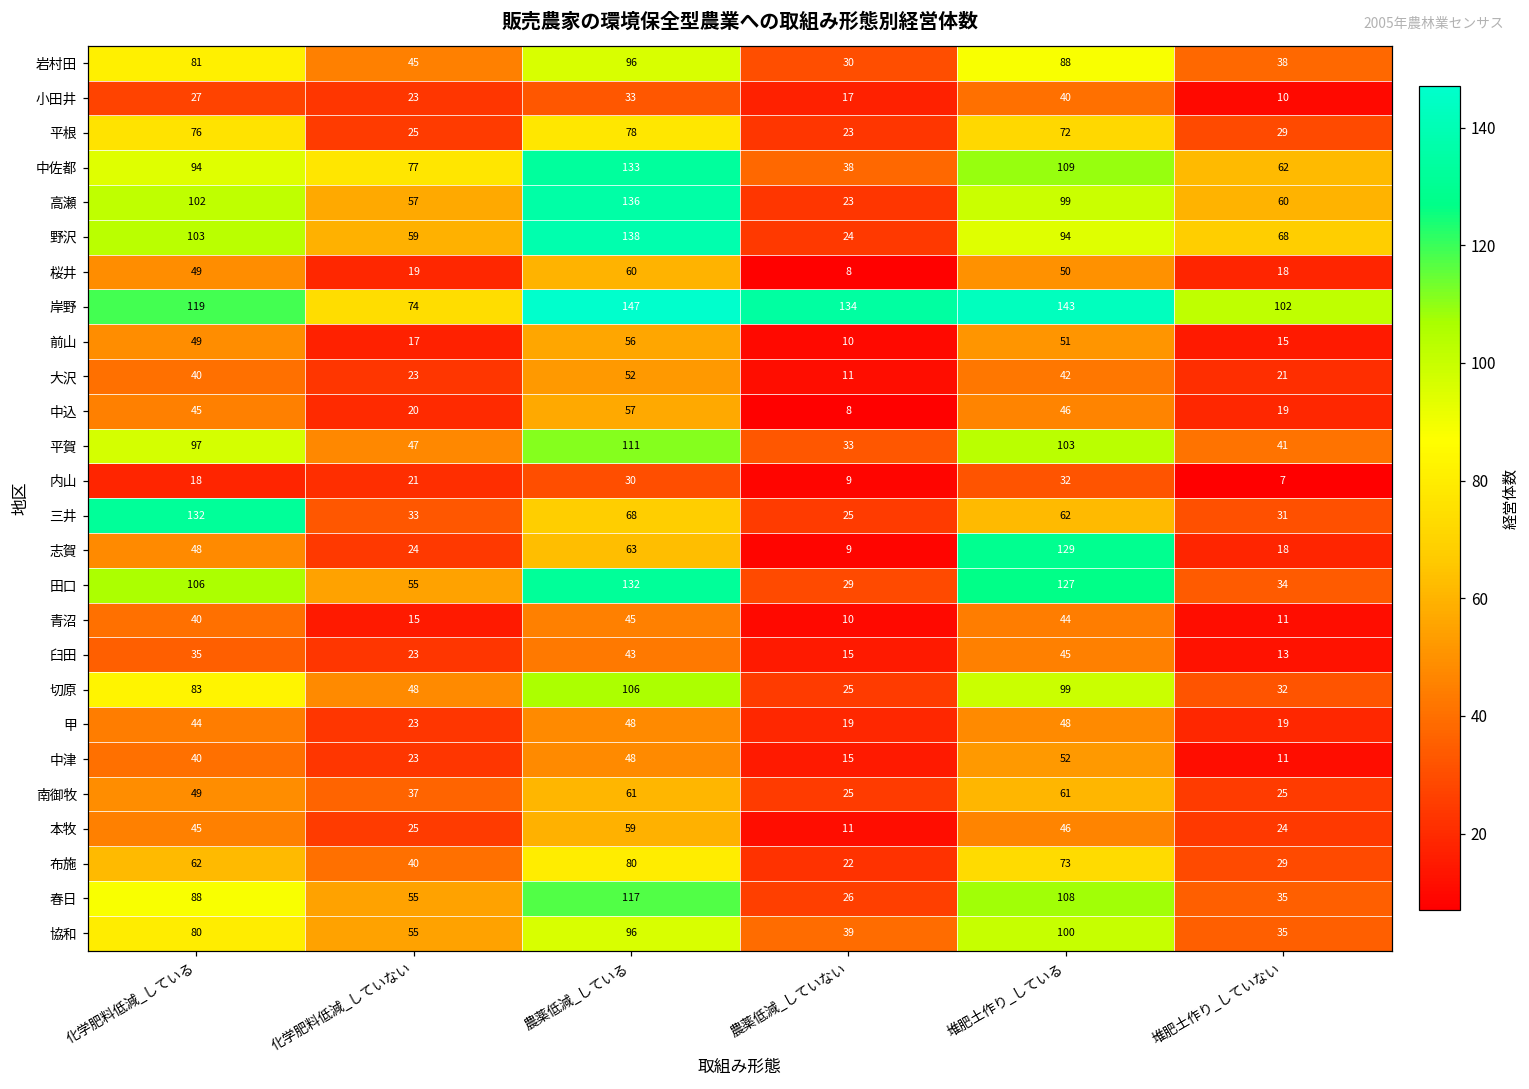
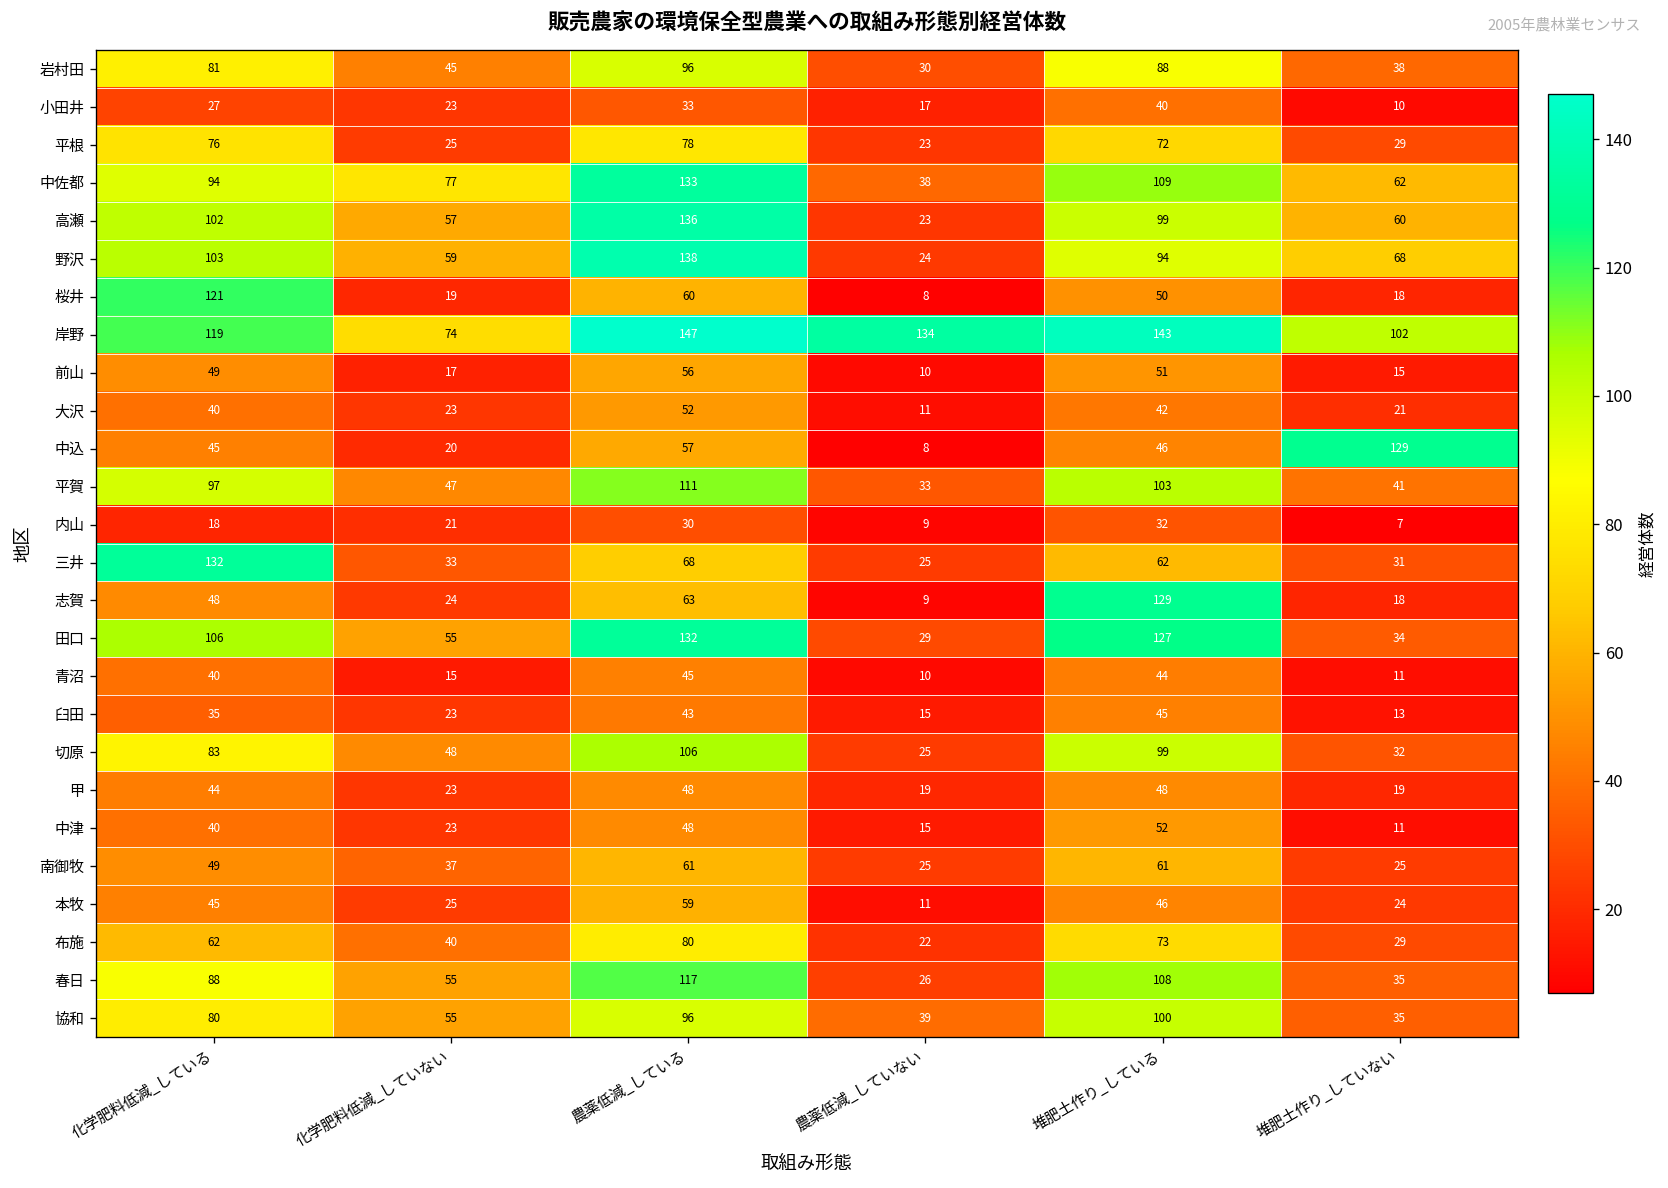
  {
    "岩村田": {
      "化学肥料低減_している": 81,
      "化学肥料低減_していない": 45,
      "農薬低減_している": 96,
      "農薬低減_していない": 30,
      "堆肥土作り_している": 88,
      "堆肥土作り_していない": 38
    },
    "小田井": {
      "化学肥料低減_している": 27,
      "化学肥料低減_していない": 23,
      "農薬低減_している": 33,
      "農薬低減_していない": 17,
      "堆肥土作り_している": 40,
      "堆肥土作り_していない": 10
    },
    "平根": {
      "化学肥料低減_している": 76,
      "化学肥料低減_していない": 25,
      "農薬低減_している": 78,
      "農薬低減_していない": 23,
      "堆肥土作り_している": 72,
      "堆肥土作り_していない": 29
    },
    "中佐都": {
      "化学肥料低減_している": 94,
      "化学肥料低減_していない": 77,
      "農薬低減_している": 133,
      "農薬低減_していない": 38,
      "堆肥土作り_している": 109,
      "堆肥土作り_していない": 62
    },
    "高瀬": {
      "化学肥料低減_している": 102,
      "化学肥料低減_していない": 57,
      "農薬低減_している": 136,
      "農薬低減_していない": 23,
      "堆肥土作り_している": 99,
      "堆肥土作り_していない": 60
    },
    "野沢": {
      "化学肥料低減_している": 103,
      "化学肥料低減_していない": 59,
      "農薬低減_している": 138,
      "農薬低減_していない": 24,
      "堆肥土作り_している": 94,
      "堆肥土作り_していない": 68
    },
    "桜井": {
-     "化学肥料低減_している": 49,
+     "化学肥料低減_している": 121,
      "化学肥料低減_していない": 19,
      "農薬低減_している": 60,
      "農薬低減_していない": 8,
      "堆肥土作り_している": 50,
      "堆肥土作り_していない": 18
    },
    "岸野": {
      "化学肥料低減_している": 119,
      "化学肥料低減_していない": 74,
      "農薬低減_している": 147,
      "農薬低減_していない": 134,
      "堆肥土作り_している": 143,
      "堆肥土作り_していない": 102
    },
    "前山": {
      "化学肥料低減_している": 49,
      "化学肥料低減_していない": 17,
      "農薬低減_している": 56,
      "農薬低減_していない": 10,
      "堆肥土作り_している": 51,
      "堆肥土作り_していない": 15
    },
    "大沢": {
      "化学肥料低減_している": 40,
      "化学肥料低減_していない": 23,
      "農薬低減_している": 52,
      "農薬低減_していない": 11,
      "堆肥土作り_している": 42,
      "堆肥土作り_していない": 21
    },
    "中込": {
      "化学肥料低減_している": 45,
      "化学肥料低減_していない": 20,
      "農薬低減_している": 57,
      "農薬低減_していない": 8,
      "堆肥土作り_している": 46,
-     "堆肥土作り_していない": 19
+     "堆肥土作り_していない": 129
    },
    "平賀": {
      "化学肥料低減_している": 97,
      "化学肥料低減_していない": 47,
      "農薬低減_している": 111,
      "農薬低減_していない": 33,
      "堆肥土作り_している": 103,
      "堆肥土作り_していない": 41
    },
    "内山": {
      "化学肥料低減_している": 18,
      "化学肥料低減_していない": 21,
      "農薬低減_している": 30,
      "農薬低減_していない": 9,
      "堆肥土作り_している": 32,
      "堆肥土作り_していない": 7
    },
    "三井": {
      "化学肥料低減_している": 132,
      "化学肥料低減_していない": 33,
      "農薬低減_している": 68,
      "農薬低減_していない": 25,
      "堆肥土作り_している": 62,
      "堆肥土作り_していない": 31
    },
    "志賀": {
      "化学肥料低減_している": 48,
      "化学肥料低減_していない": 24,
      "農薬低減_している": 63,
      "農薬低減_していない": 9,
      "堆肥土作り_している": 129,
      "堆肥土作り_していない": 18
    },
    "田口": {
      "化学肥料低減_している": 106,
      "化学肥料低減_していない": 55,
      "農薬低減_している": 132,
      "農薬低減_していない": 29,
      "堆肥土作り_している": 127,
      "堆肥土作り_していない": 34
    },
    "青沼": {
      "化学肥料低減_している": 40,
      "化学肥料低減_していない": 15,
      "農薬低減_している": 45,
      "農薬低減_していない": 10,
      "堆肥土作り_している": 44,
      "堆肥土作り_していない": 11
    },
    "臼田": {
      "化学肥料低減_している": 35,
      "化学肥料低減_していない": 23,
      "農薬低減_している": 43,
      "農薬低減_していない": 15,
      "堆肥土作り_している": 45,
      "堆肥土作り_していない": 13
    },
    "切原": {
      "化学肥料低減_している": 83,
      "化学肥料低減_していない": 48,
      "農薬低減_している": 106,
      "農薬低減_していない": 25,
      "堆肥土作り_している": 99,
      "堆肥土作り_していない": 32
    },
    "甲": {
      "化学肥料低減_している": 44,
      "化学肥料低減_していない": 23,
      "農薬低減_している": 48,
      "農薬低減_していない": 19,
      "堆肥土作り_している": 48,
      "堆肥土作り_していない": 19
    },
    "中津": {
      "化学肥料低減_している": 40,
      "化学肥料低減_していない": 23,
      "農薬低減_している": 48,
      "農薬低減_していない": 15,
      "堆肥土作り_している": 52,
      "堆肥土作り_していない": 11
    },
    "南御牧": {
      "化学肥料低減_している": 49,
      "化学肥料低減_していない": 37,
      "農薬低減_している": 61,
      "農薬低減_していない": 25,
      "堆肥土作り_している": 61,
      "堆肥土作り_していない": 25
    },
    "本牧": {
      "化学肥料低減_している": 45,
      "化学肥料低減_していない": 25,
      "農薬低減_している": 59,
      "農薬低減_していない": 11,
      "堆肥土作り_している": 46,
      "堆肥土作り_していない": 24
    },
    "布施": {
      "化学肥料低減_している": 62,
      "化学肥料低減_していない": 40,
      "農薬低減_している": 80,
      "農薬低減_していない": 22,
      "堆肥土作り_している": 73,
      "堆肥土作り_していない": 29
    },
    "春日": {
      "化学肥料低減_している": 88,
      "化学肥料低減_していない": 55,
      "農薬低減_している": 117,
      "農薬低減_していない": 26,
      "堆肥土作り_している": 108,
      "堆肥土作り_していない": 35
    },
    "協和": {
      "化学肥料低減_している": 80,
      "化学肥料低減_していない": 55,
      "農薬低減_している": 96,
      "農薬低減_していない": 39,
      "堆肥土作り_している": 100,
      "堆肥土作り_していない": 35
    }
  }
